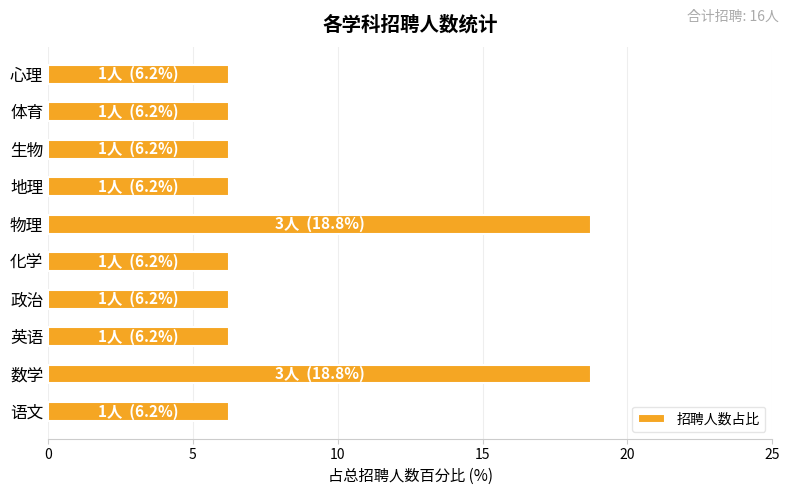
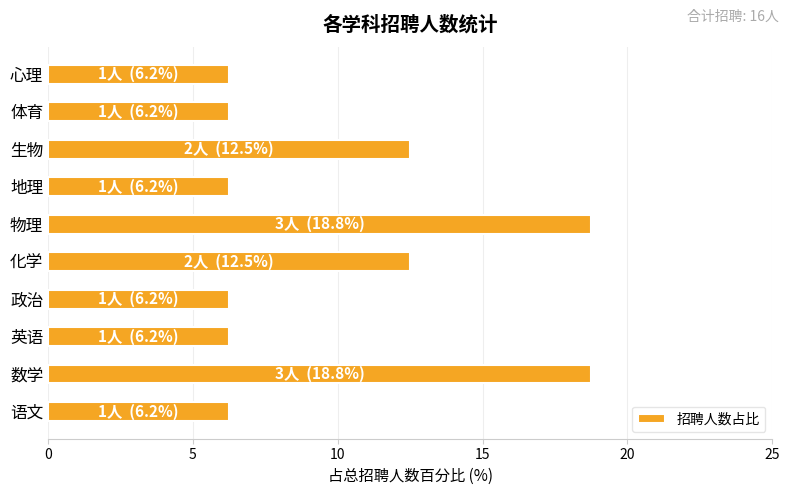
  {
    "心理": "(6.2%)",
    "体育": "(6.2%)",
-   "生物": "1人 (6.2%)",
+   "生物": "2人 (12.5%)",
    "地理": "(6.2%)",
    "物理": "(18.8%)",
-   "化学": "1人 (6.2%)",
+   "化学": "2人 (12.5%)",
    "政治": "(6.2%)",
    "英语": "(6.2%)",
    "数学": "(18.8%)",
    "语文": "(6.2%)"
  }
